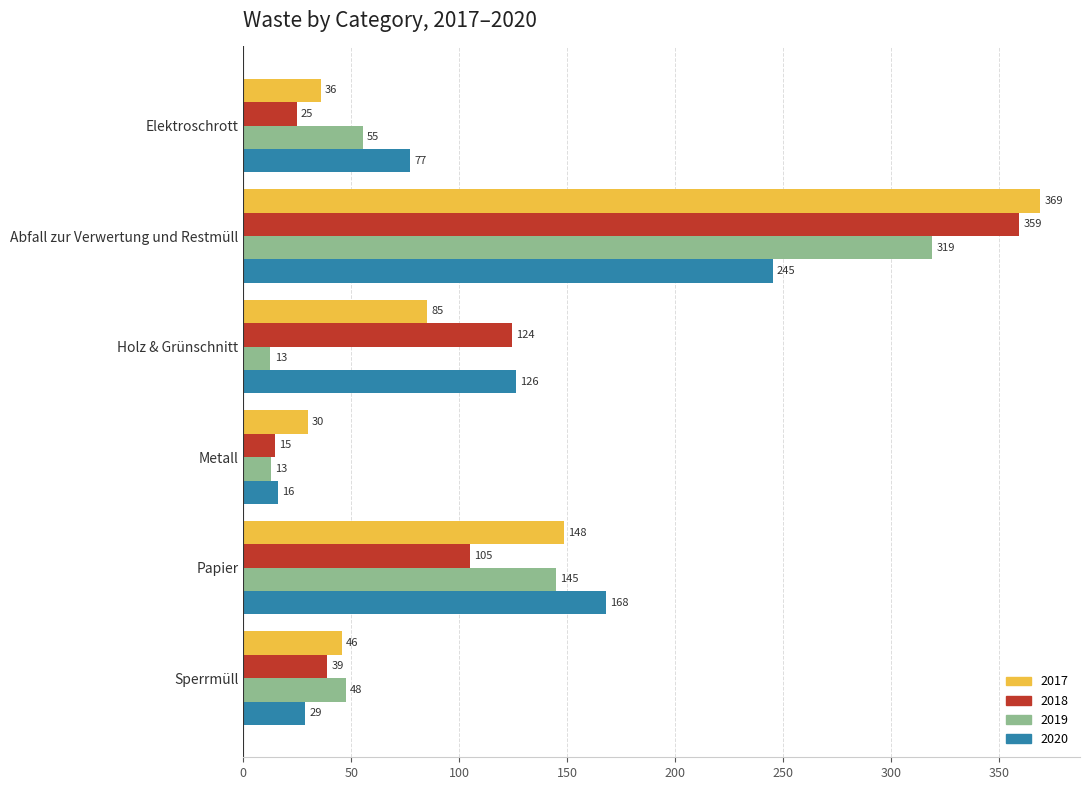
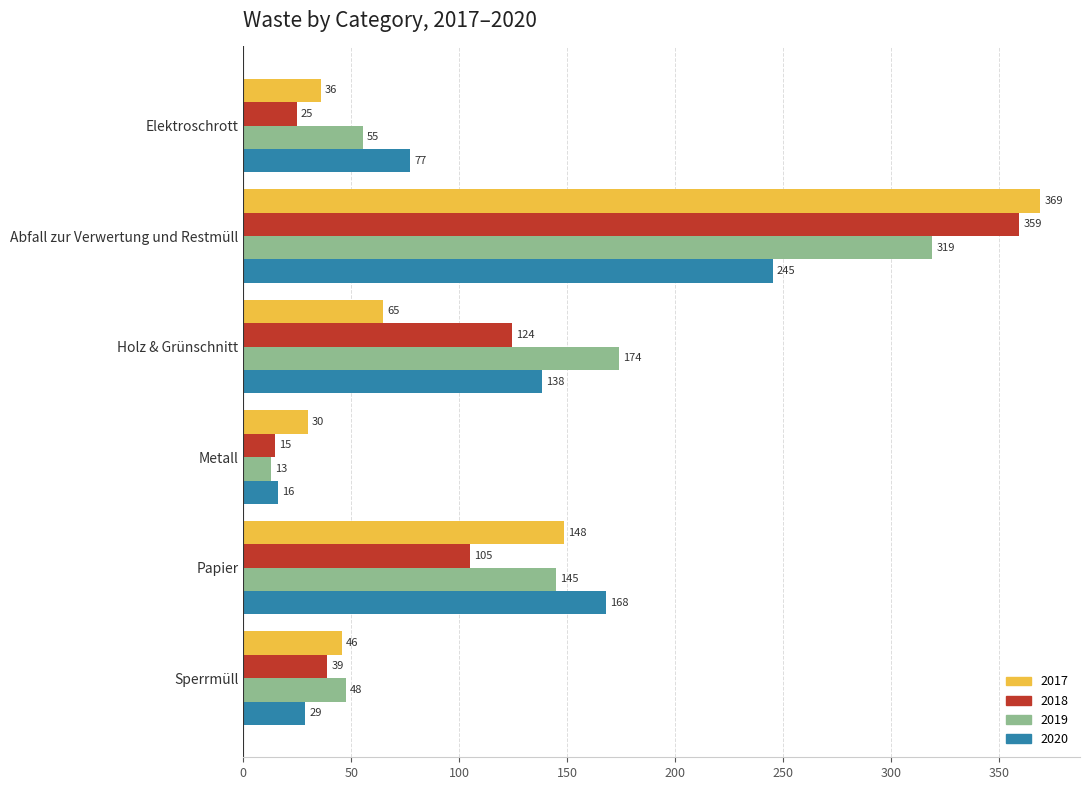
  {
    "2017": {
      "Elektroschrott": 36,
      "Abfall zur Verwertung und Restmüll": 369,
-     "Holz & Grünschnitt": 85,
+     "Holz & Grünschnitt": 65,
      "Metall": 30,
      "Papier": 148,
      "Sperrmüll": 46
    },
    "2018": {
      "Elektroschrott": 25,
      "Abfall zur Verwertung und Restmüll": 359,
      "Holz & Grünschnitt": 124,
      "Metall": 15,
      "Papier": 105,
      "Sperrmüll": 39
    },
    "2019": {
      "Elektroschrott": 55,
      "Abfall zur Verwertung und Restmüll": 319,
-     "Holz & Grünschnitt": 13,
+     "Holz & Grünschnitt": 174,
      "Metall": 13,
      "Papier": 145,
      "Sperrmüll": 48
    },
    "2020": {
      "Elektroschrott": 77,
      "Abfall zur Verwertung und Restmüll": 245,
-     "Holz & Grünschnitt": 126,
+     "Holz & Grünschnitt": 138,
      "Metall": 16,
      "Papier": 168,
      "Sperrmüll": 29
    }
  }
